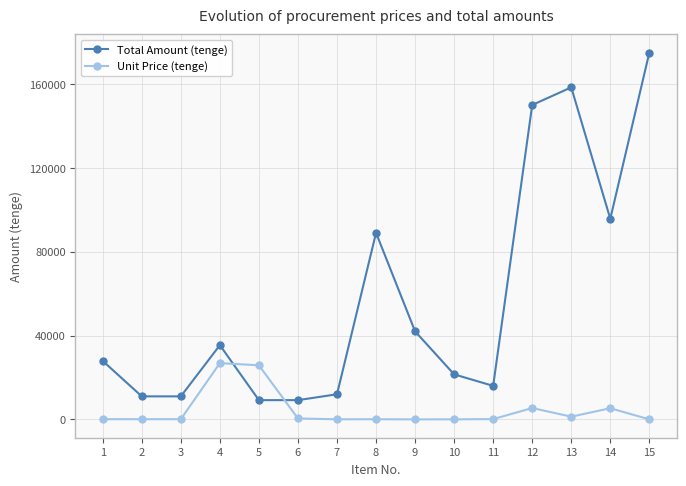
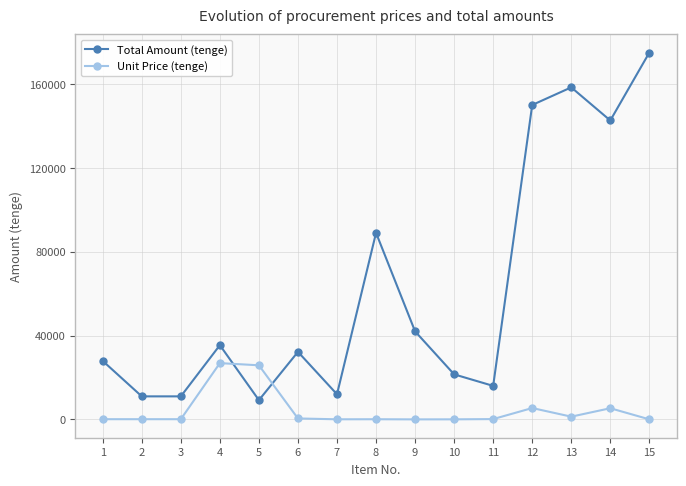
  {
    "Total Amount (tenge)": {
      "1": 28000,
      "2": 11000,
      "3": 11000,
      "4": 35000,
      "5": 9000,
-     "6": 9000,
+     "6": 32000,
      "7": 12000,
      "8": 89000,
      "9": 42000,
      "10": 22000,
      "11": 16000,
      "12": 150000,
      "13": 158000,
-     "14": 96000,
+     "14": 143000,
      "15": 175000
    },
    "Unit Price (tenge)": {
      "1": 0,
      "2": 0,
      "3": 0,
      "4": 27000,
      "5": 26000,
      "6": 0,
      "7": 0,
      "8": 0,
      "9": 0,
      "10": 0,
      "11": 0,
      "12": 5000,
      "13": 1000,
      "14": 5000,
      "15": 0
    }
  }
